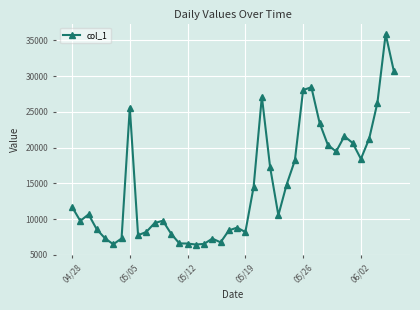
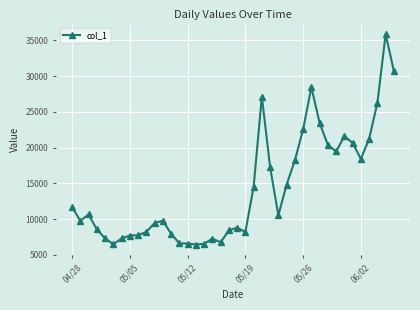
  {
    "04/28": 12000,
-   "05/05": 26000,
+   "05/05": 8000,
    "05/12": 7000,
    "05/19": 8000,
-   "05/26": 28000,
+   "05/26": 23000,
    "06/02": 18000
  }
